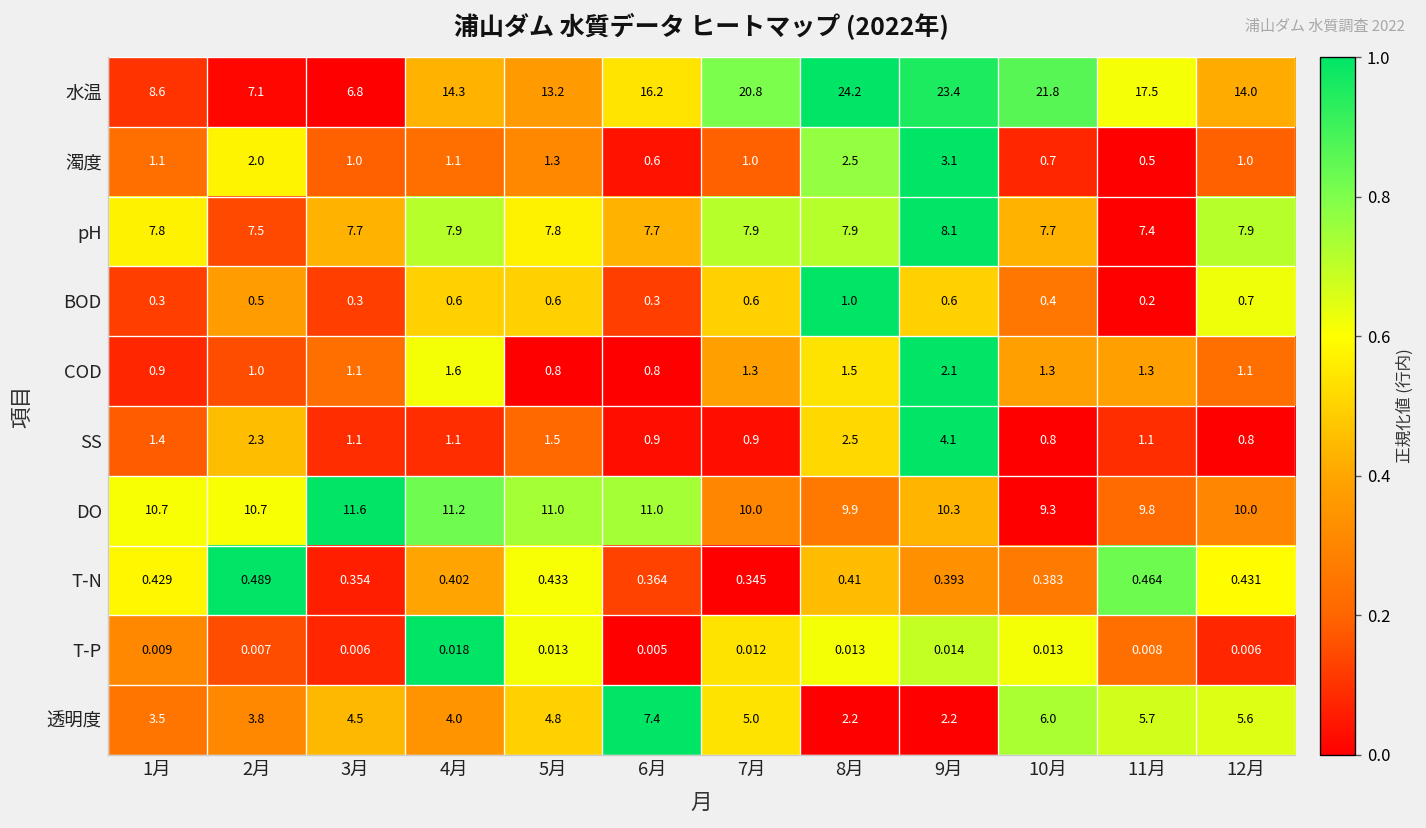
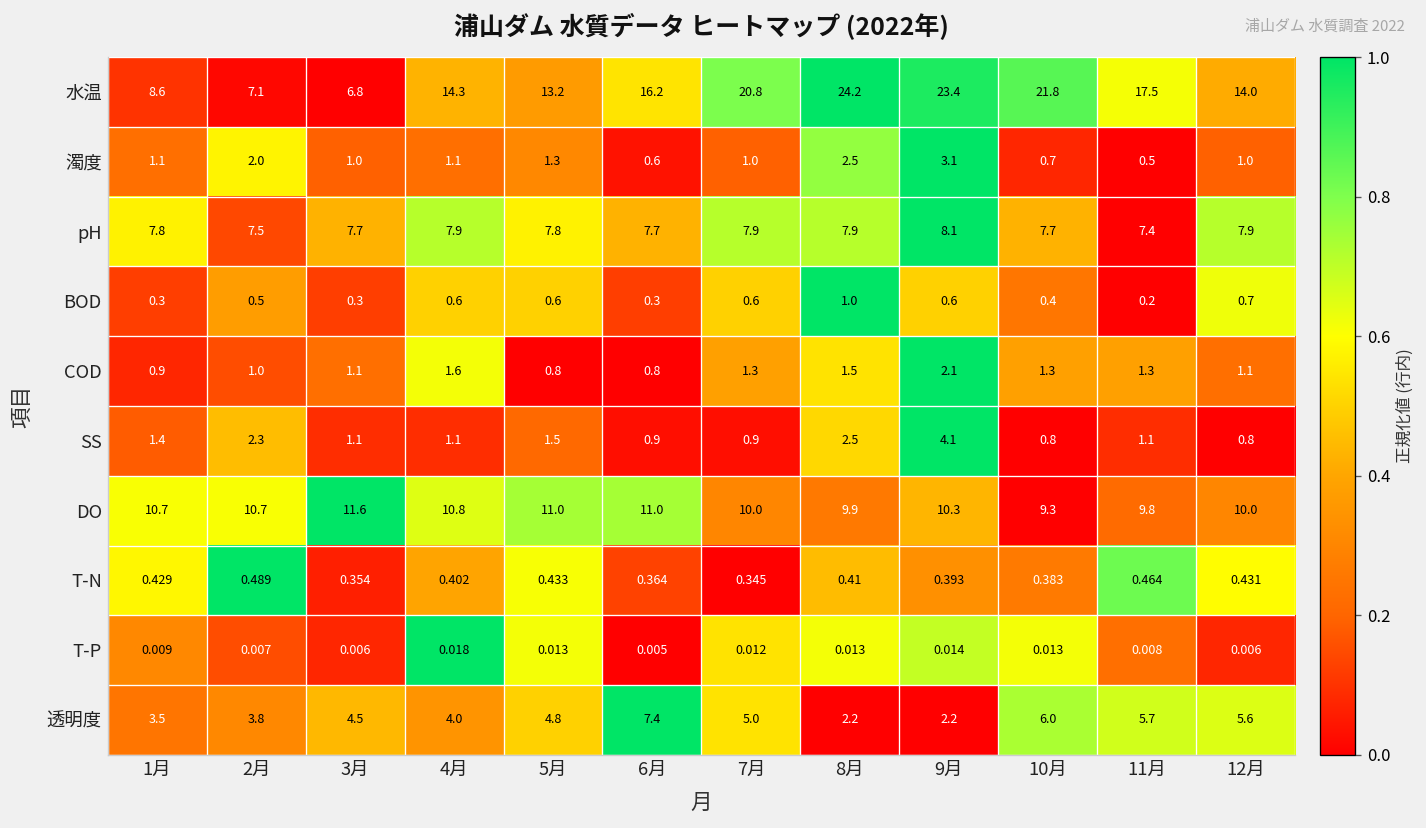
  {
    "水温": {
      "1月": 8.6,
      "2月": 7.1,
      "3月": 6.8,
      "4月": 14.3,
      "5月": 13.2,
      "6月": 16.2,
      "7月": 20.8,
      "8月": 24.2,
      "9月": 23.4,
      "10月": 21.8,
      "11月": 17.5,
      "12月": 14.0
    },
    "濁度": {
      "1月": 1.1,
      "2月": 2.0,
      "3月": 1.0,
      "4月": 1.1,
      "5月": 1.3,
      "6月": 0.6,
      "7月": 1.0,
      "8月": 2.5,
      "9月": 3.1,
      "10月": 0.7,
      "11月": 0.5,
      "12月": 1.0
    },
    "pH": {
      "1月": 7.8,
      "2月": 7.5,
      "3月": 7.7,
      "4月": 7.9,
      "5月": 7.8,
      "6月": 7.7,
      "7月": 7.9,
      "8月": 7.9,
      "9月": 8.1,
      "10月": 7.7,
      "11月": 7.4,
      "12月": 7.9
    },
    "BOD": {
      "1月": 0.3,
      "2月": 0.5,
      "3月": 0.3,
      "4月": 0.6,
      "5月": 0.6,
      "6月": 0.3,
      "7月": 0.6,
      "8月": 1.0,
      "9月": 0.6,
      "10月": 0.4,
      "11月": 0.2,
      "12月": 0.7
    },
    "COD": {
      "1月": 0.9,
      "2月": 1.0,
      "3月": 1.1,
      "4月": 1.6,
      "5月": 0.8,
      "6月": 0.8,
      "7月": 1.3,
      "8月": 1.5,
      "9月": 2.1,
      "10月": 1.3,
      "11月": 1.3,
      "12月": 1.1
    },
    "SS": {
      "1月": 1.4,
      "2月": 2.3,
      "3月": 1.1,
      "4月": 1.1,
      "5月": 1.5,
      "6月": 0.9,
      "7月": 0.9,
      "8月": 2.5,
      "9月": 4.1,
      "10月": 0.8,
      "11月": 1.1,
      "12月": 0.8
    },
    "DO": {
      "1月": 10.7,
      "2月": 10.7,
      "3月": 11.6,
-     "4月": 11.2,
+     "4月": 10.8,
      "5月": 11.0,
      "6月": 11.0,
      "7月": 10.0,
      "8月": 9.9,
      "9月": 10.3,
      "10月": 9.3,
      "11月": 9.8,
      "12月": 10.0
    },
    "T-N": {
      "1月": 0.429,
      "2月": 0.489,
      "3月": 0.354,
      "4月": 0.402,
      "5月": 0.433,
      "6月": 0.364,
      "7月": 0.345,
      "8月": 0.41,
      "9月": 0.393,
      "10月": 0.383,
      "11月": 0.464,
      "12月": 0.431
    },
    "T-P": {
      "1月": 0.009,
      "2月": 0.007,
      "3月": 0.006,
      "4月": 0.018,
      "5月": 0.013,
      "6月": 0.005,
      "7月": 0.012,
      "8月": 0.013,
      "9月": 0.014,
      "10月": 0.013,
      "11月": 0.008,
      "12月": 0.006
    },
    "透明度": {
      "1月": 3.5,
      "2月": 3.8,
      "3月": 4.5,
      "4月": 4.0,
      "5月": 4.8,
      "6月": 7.4,
      "7月": 5.0,
      "8月": 2.2,
      "9月": 2.2,
      "10月": 6.0,
      "11月": 5.7,
      "12月": 5.6
    }
  }
